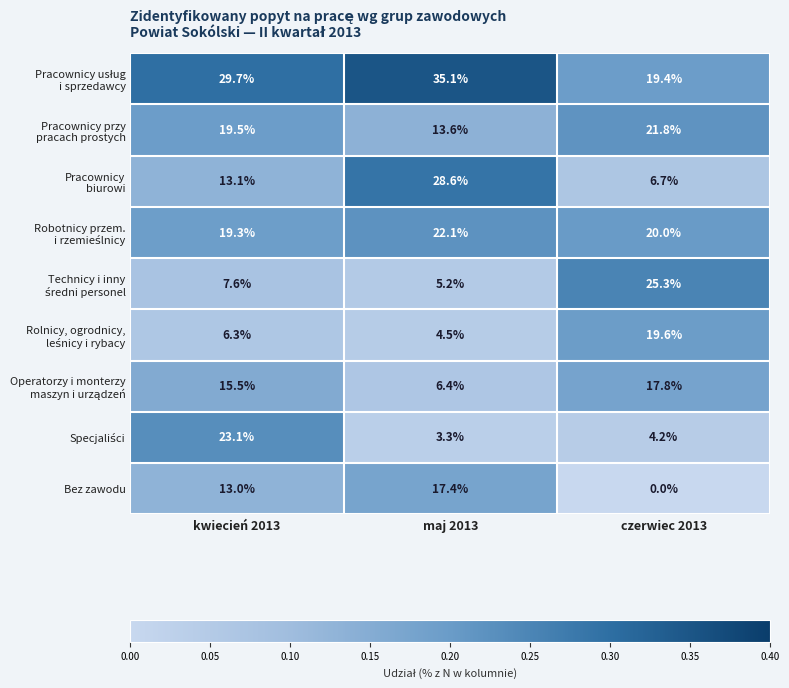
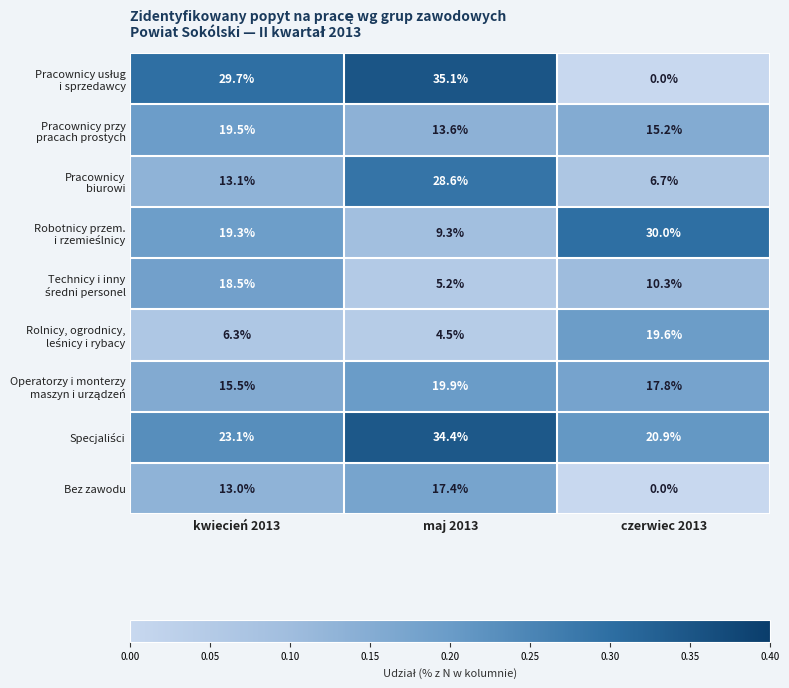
  {
    "Pracownicy usług i sprzedawcy": {
      "kwiecień 2013": "29.7%",
      "maj 2013": "35.1%",
-     "czerwiec 2013": "19.4%"
+     "czerwiec 2013": "0.0%"
    },
    "Pracownicy przy pracach prostych": {
      "kwiecień 2013": "19.5%",
      "maj 2013": "13.6%",
-     "czerwiec 2013": "21.8%"
+     "czerwiec 2013": "15.2%"
    },
    "Pracownicy biurowi": {
      "kwiecień 2013": "13.1%",
      "maj 2013": "28.6%",
      "czerwiec 2013": "6.7%"
    },
    "Robotnicy przem. i rzemieślnicy": {
      "kwiecień 2013": "19.3%",
-     "maj 2013": "22.1%",
-     "czerwiec 2013": "20.0%"
+     "maj 2013": "9.3%",
+     "czerwiec 2013": "30.0%"
    },
    "Technicy i inny średni personel": {
-     "kwiecień 2013": "7.6%",
+     "kwiecień 2013": "18.5%",
      "maj 2013": "5.2%",
-     "czerwiec 2013": "25.3%"
+     "czerwiec 2013": "10.3%"
    },
    "Rolnicy, ogrodnicy, leśnicy i rybacy": {
      "kwiecień 2013": "6.3%",
      "maj 2013": "4.5%",
      "czerwiec 2013": "19.6%"
    },
    "Operatorzy i monterzy maszyn i urządzeń": {
      "kwiecień 2013": "15.5%",
-     "maj 2013": "6.4%",
+     "maj 2013": "19.9%",
      "czerwiec 2013": "17.8%"
    },
    "Specjaliści": {
      "kwiecień 2013": "23.1%",
-     "maj 2013": "3.3%",
-     "czerwiec 2013": "4.2%"
+     "maj 2013": "34.4%",
+     "czerwiec 2013": "20.9%"
    },
    "Bez zawodu": {
      "kwiecień 2013": "13.0%",
      "maj 2013": "17.4%",
      "czerwiec 2013": "0.0%"
    }
  }
